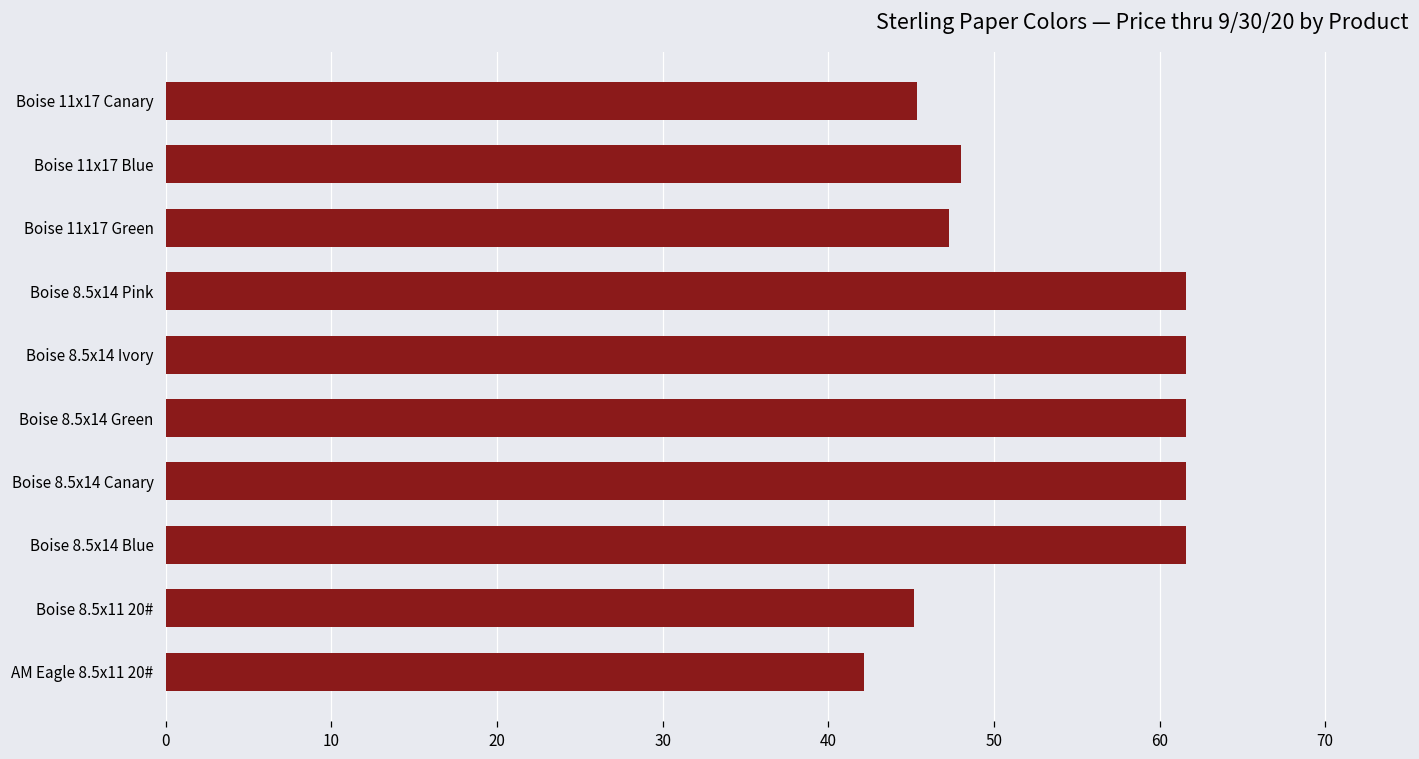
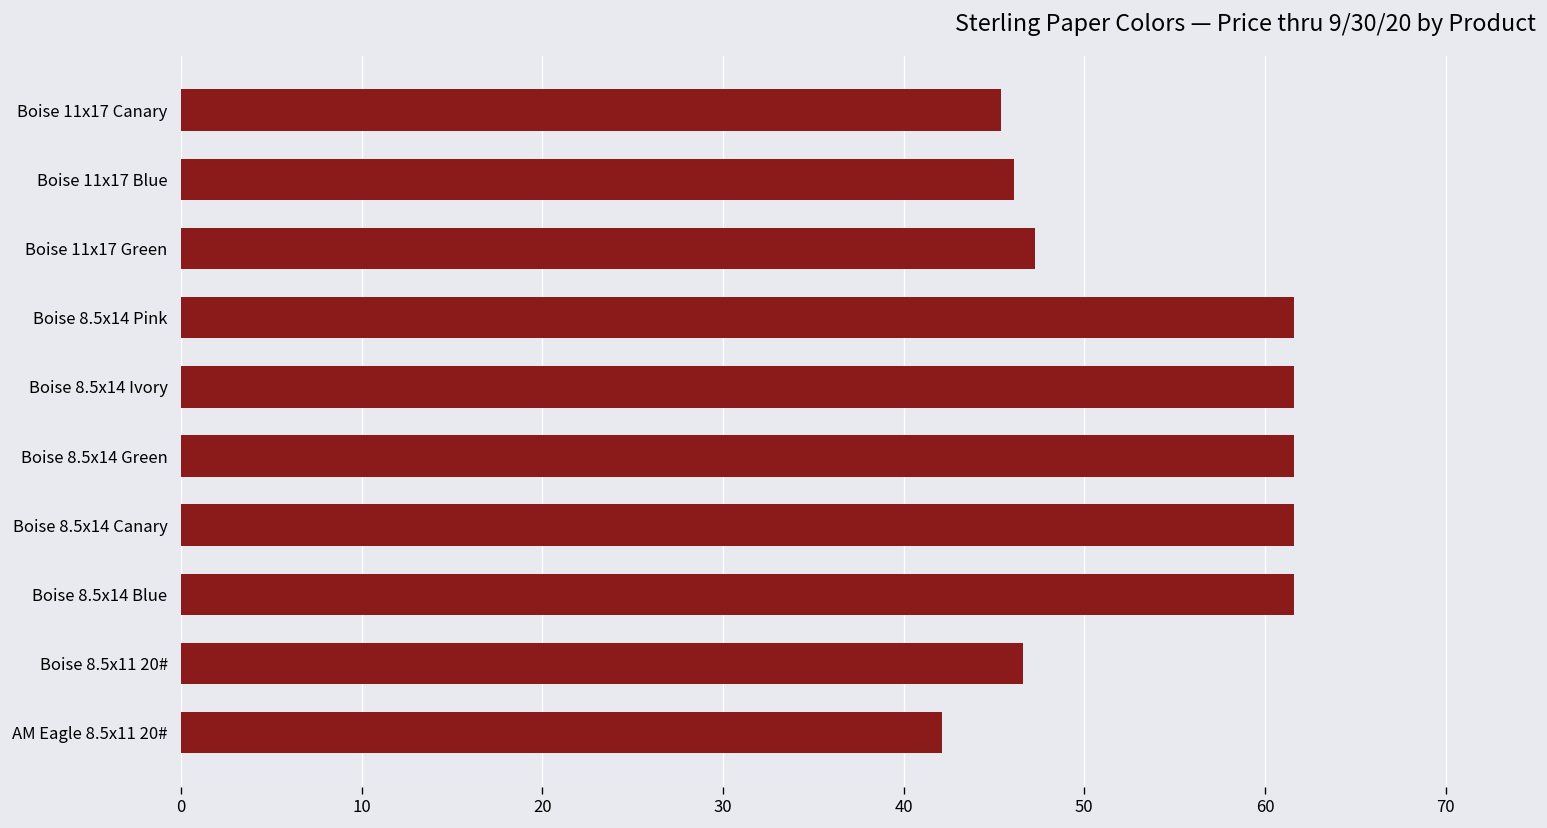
  {
    "Boise 11x17 Canary": 45.4,
-   "Boise 11x17 Blue": 48.0,
+   "Boise 11x17 Blue": 46.1,
    "Boise 11x17 Green": 47.3,
    "Boise 8.5x14 Pink": 61.6,
    "Boise 8.5x14 Ivory": 61.6,
    "Boise 8.5x14 Green": 61.6,
    "Boise 8.5x14 Canary": 61.6,
    "Boise 8.5x14 Blue": 61.6,
-   "Boise 8.5x11 20#": 45.2,
+   "Boise 8.5x11 20#": 46.6,
    "AM Eagle 8.5x11 20#": 42.2
  }
